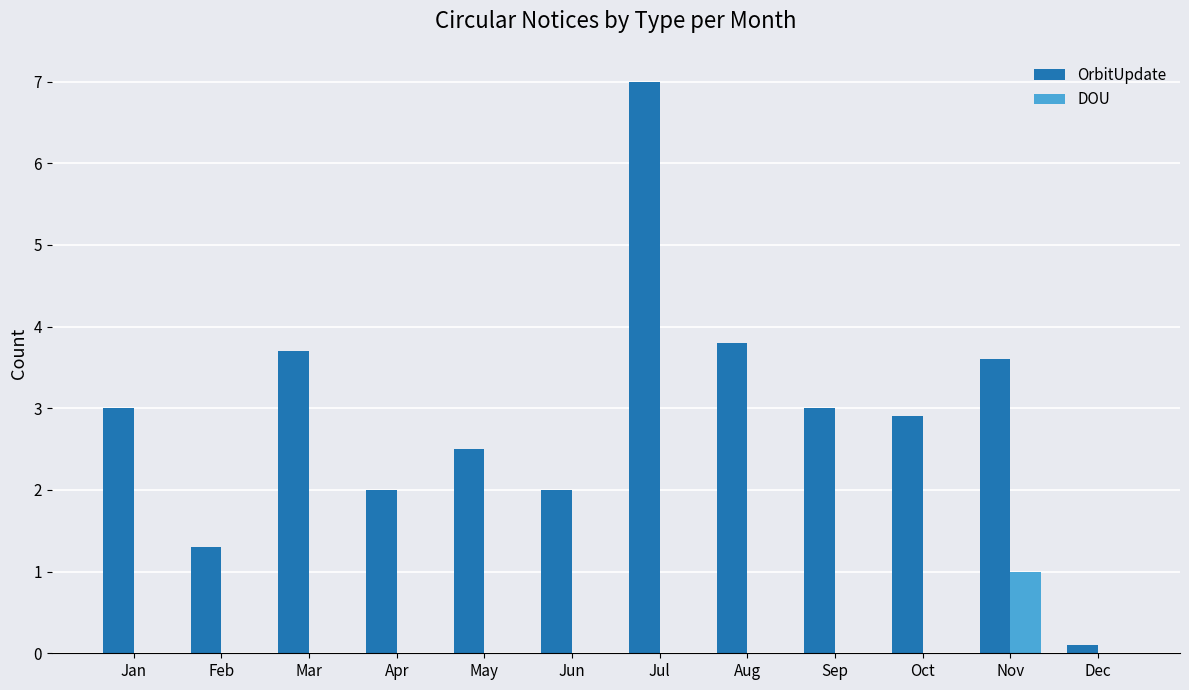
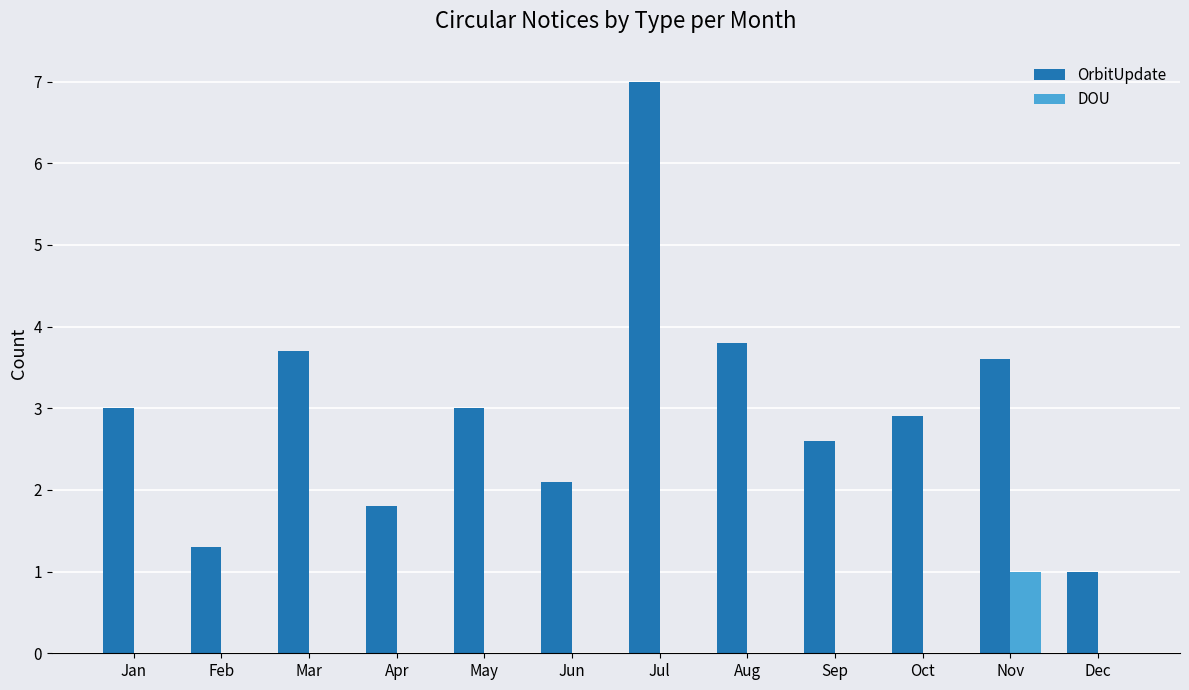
  {
    "OrbitUpdate": {
      "Jan": 3.0,
      "Feb": 1.3,
      "Mar": 3.7,
-     "Apr": 2.0,
-     "May": 2.5,
-     "Jun": 2.0,
+     "Apr": 1.8,
+     "May": 3.0,
+     "Jun": 2.1,
      "Jul": 7.0,
      "Aug": 3.8,
-     "Sep": 3.0,
+     "Sep": 2.6,
      "Oct": 2.9,
      "Nov": 3.6,
-     "Dec": 0.1
+     "Dec": 1.0
    },
    "DOU": {
      "Jan": 0.0,
      "Feb": 0.0,
      "Mar": 0.0,
      "Apr": 0.0,
      "May": 0.0,
      "Jun": 0.0,
      "Jul": 0.0,
      "Aug": 0.0,
      "Sep": 0.0,
      "Oct": 0.0,
      "Nov": 1.0,
      "Dec": 0.0
    }
  }
